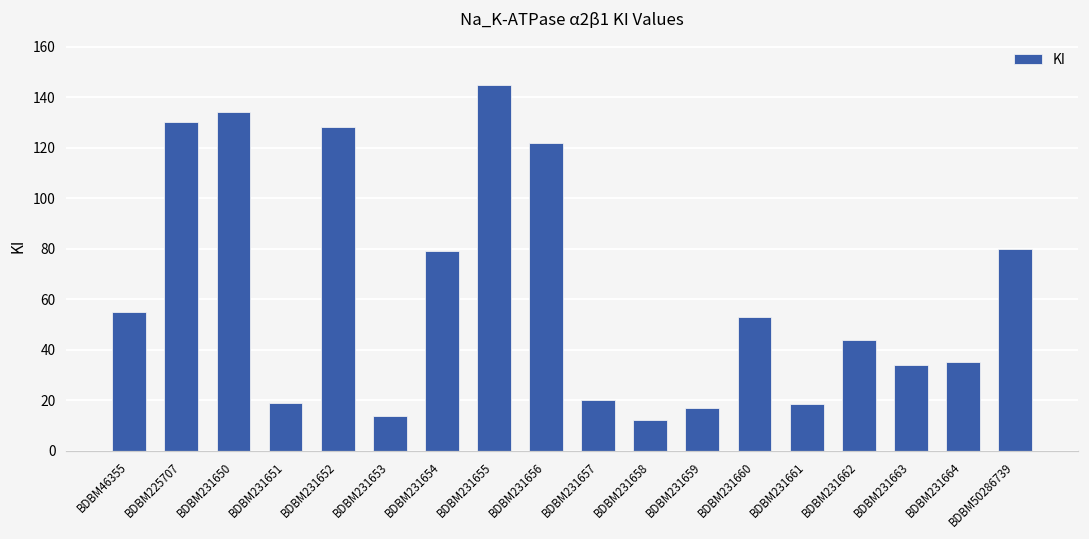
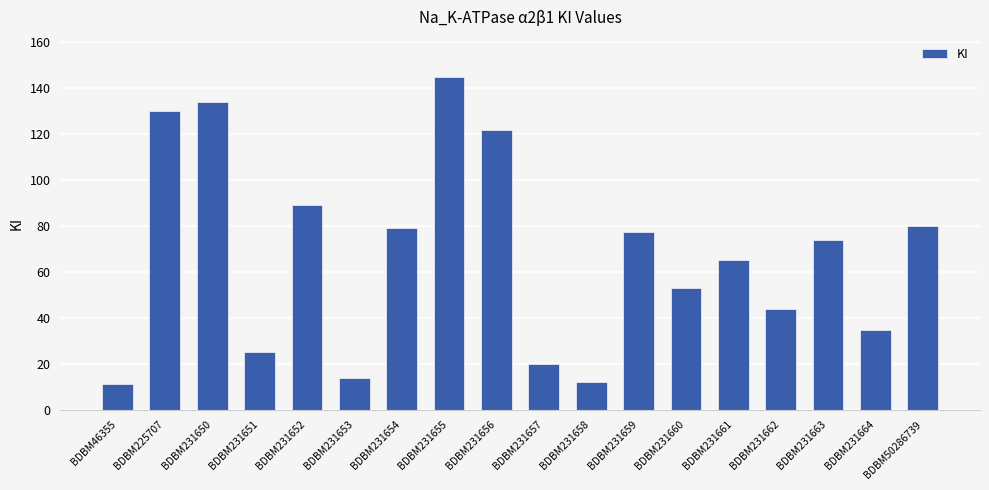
  {
-   "BDBM46355": 55,
+   "BDBM46355": 11,
    "BDBM225707": 130,
    "BDBM231650": 134,
-   "BDBM231651": 19,
-   "BDBM231652": 128,
+   "BDBM231651": 25,
+   "BDBM231652": 89,
    "BDBM231653": 14,
    "BDBM231654": 79,
    "BDBM231655": 145,
    "BDBM231656": 122,
    "BDBM231657": 20,
    "BDBM231658": 12,
-   "BDBM231659": 17,
+   "BDBM231659": 78,
    "BDBM231660": 53,
-   "BDBM231661": 19,
+   "BDBM231661": 65,
    "BDBM231662": 44,
-   "BDBM231663": 34,
+   "BDBM231663": 74,
    "BDBM231664": 35,
    "BDBM50286739": 80
  }
